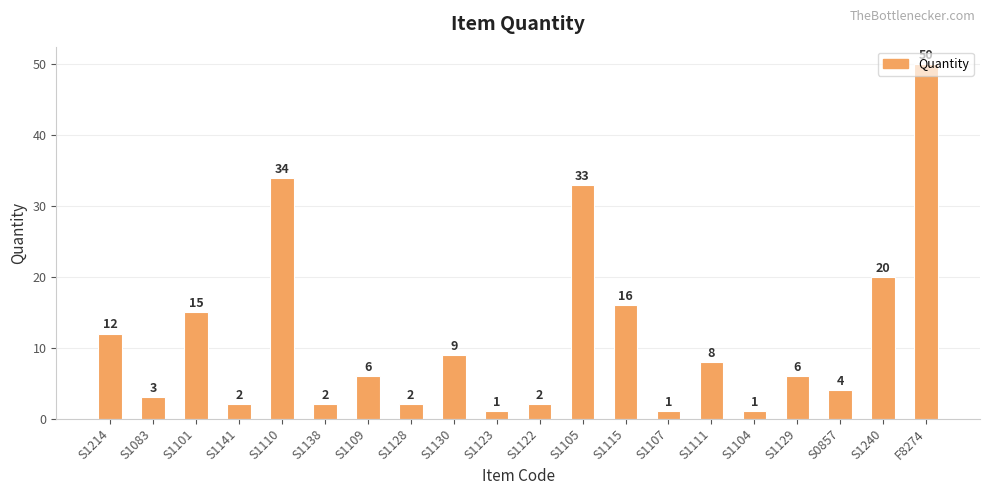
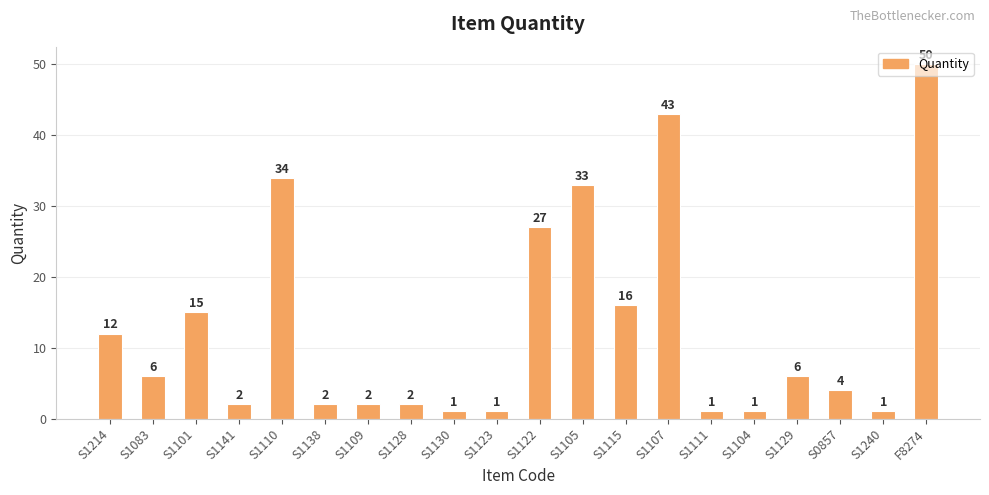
  {
    "S1214": 12,
-   "S1083": 3,
+   "S1083": 6,
    "S1101": 15,
    "S1141": 2,
    "S1110": 34,
    "S1138": 2,
-   "S1109": 6,
+   "S1109": 2,
    "S1128": 2,
-   "S1130": 9,
+   "S1130": 1,
    "S1123": 1,
-   "S1122": 2,
+   "S1122": 27,
    "S1105": 33,
    "S1115": 16,
-   "S1107": 1,
-   "S1111": 8,
+   "S1107": 43,
+   "S1111": 1,
    "S1104": 1,
    "S1129": 6,
    "S0857": 4,
-   "S1240": 20
+   "S1240": 1
  }
